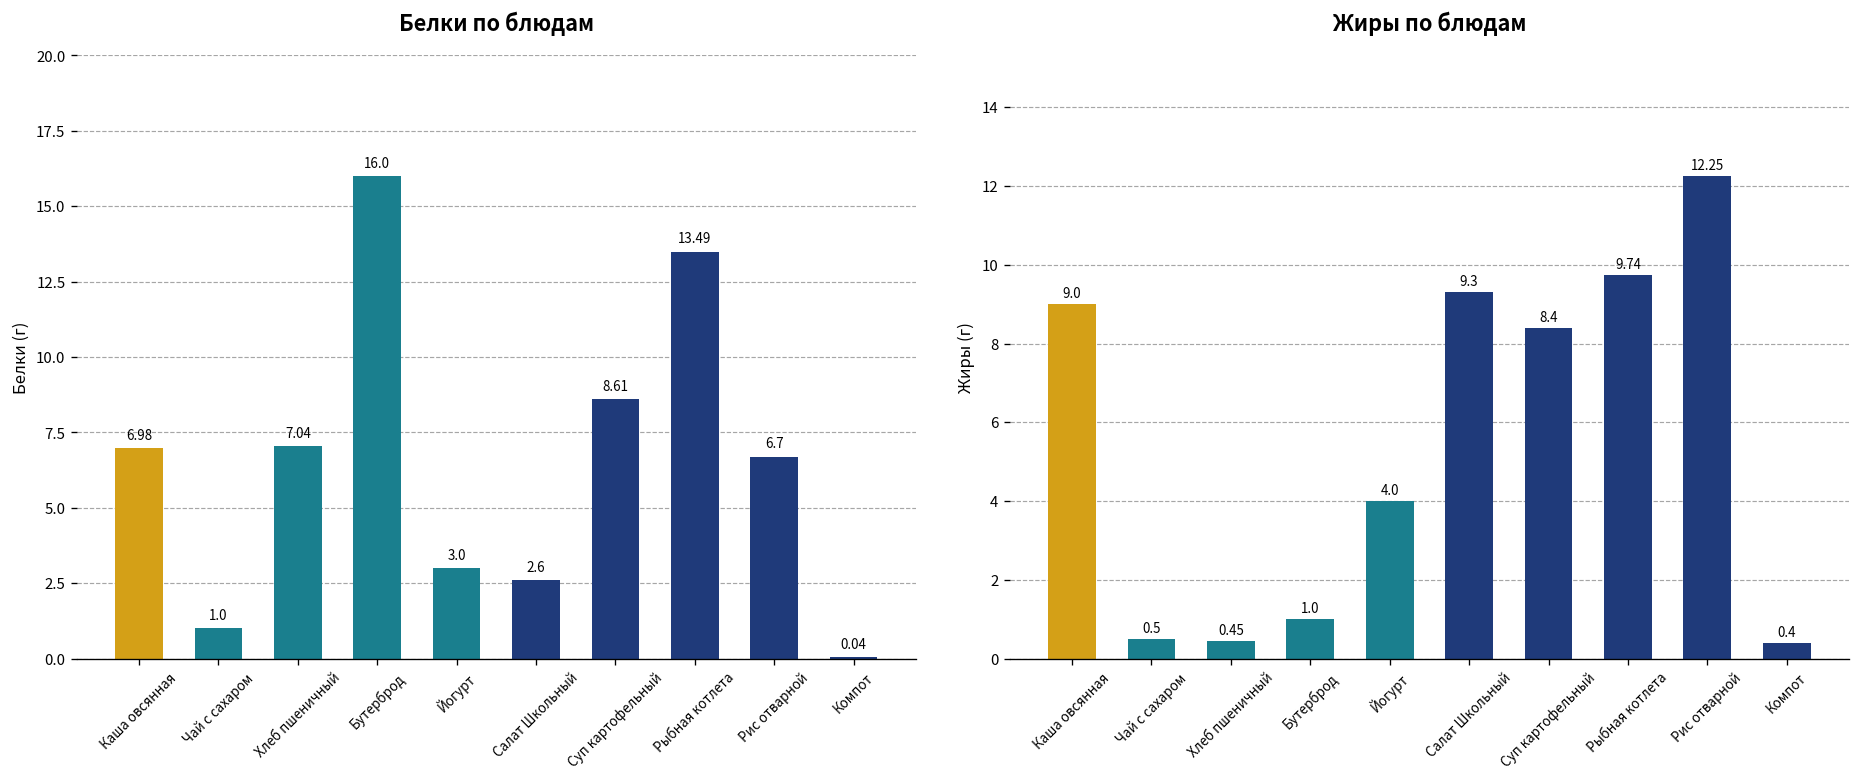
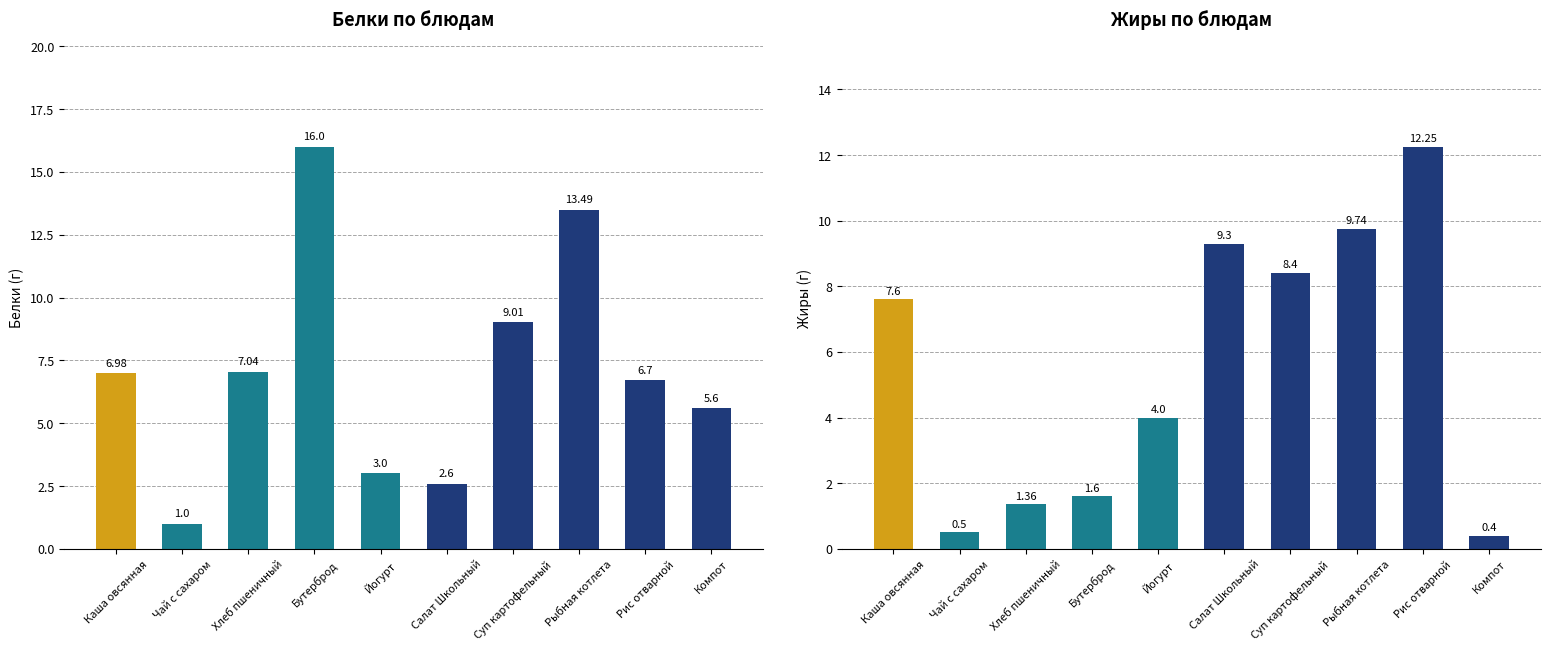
  {
    "Белки по блюдам": {
      "Каша овсянная": 6.98,
      "Чай с сахаром": 1.0,
      "Хлеб пшеничный": 7.04,
      "Бутерброд": 16.0,
      "Йогурт": 3.0,
      "Салат Школьный": 2.6,
-     "Суп картофельный": 8.61,
+     "Суп картофельный": 9.01,
      "Рыбная котлета": 13.49,
      "Рис отварной": 6.7,
-     "Компот": 0.04
+     "Компот": 5.6
    },
    "Жиры по блюдам": {
-     "Каша овсянная": 9.0,
+     "Каша овсянная": 7.6,
      "Чай с сахаром": 0.5,
-     "Хлеб пшеничный": 0.45,
-     "Бутерброд": 1.0,
+     "Хлеб пшеничный": 1.36,
+     "Бутерброд": 1.6,
      "Йогурт": 4.0,
      "Салат Школьный": 9.3,
      "Суп картофельный": 8.4,
      "Рыбная котлета": 9.74,
      "Рис отварной": 12.25,
      "Компот": 0.4
    }
  }
